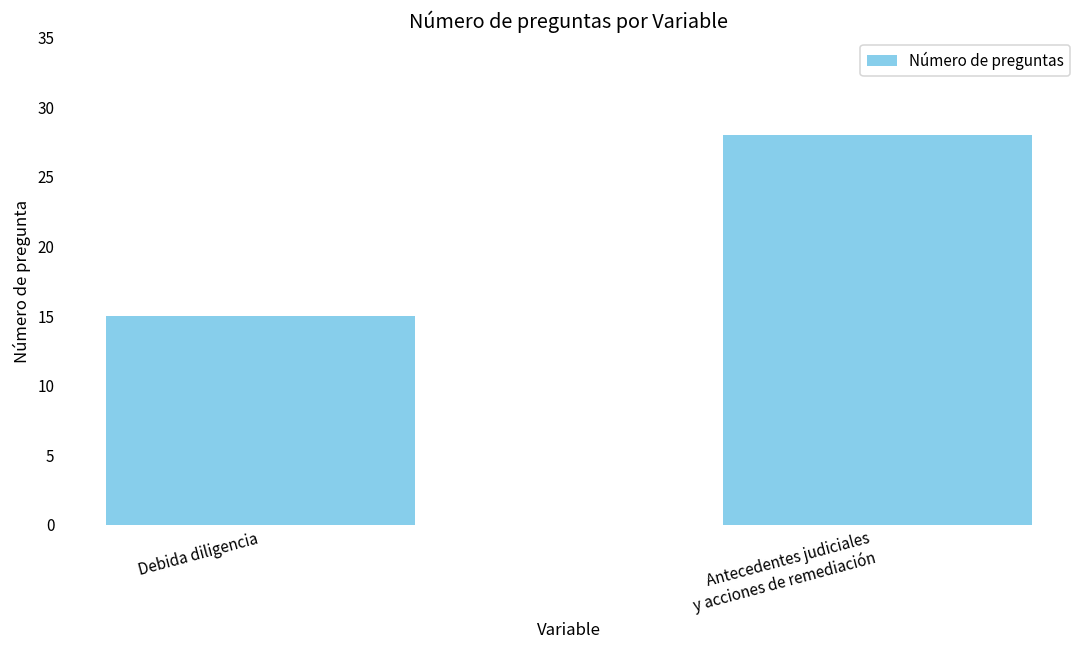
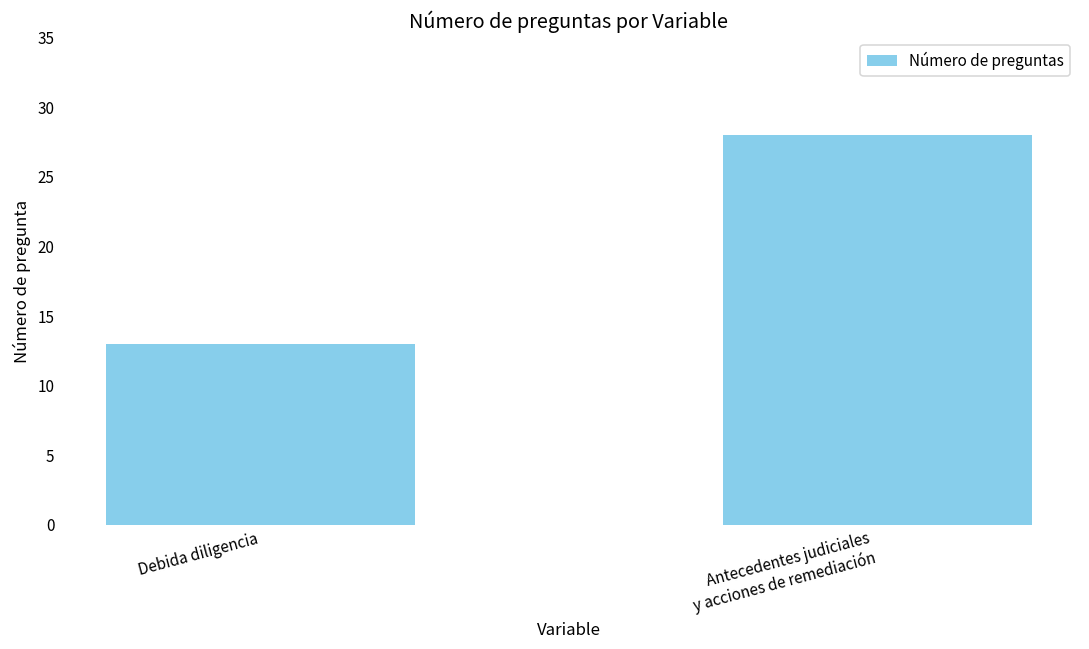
  {
-   "Debida diligencia": 15,
+   "Debida diligencia": 13,
    "Antecedentes judiciales y acciones de remediación": 28
  }
